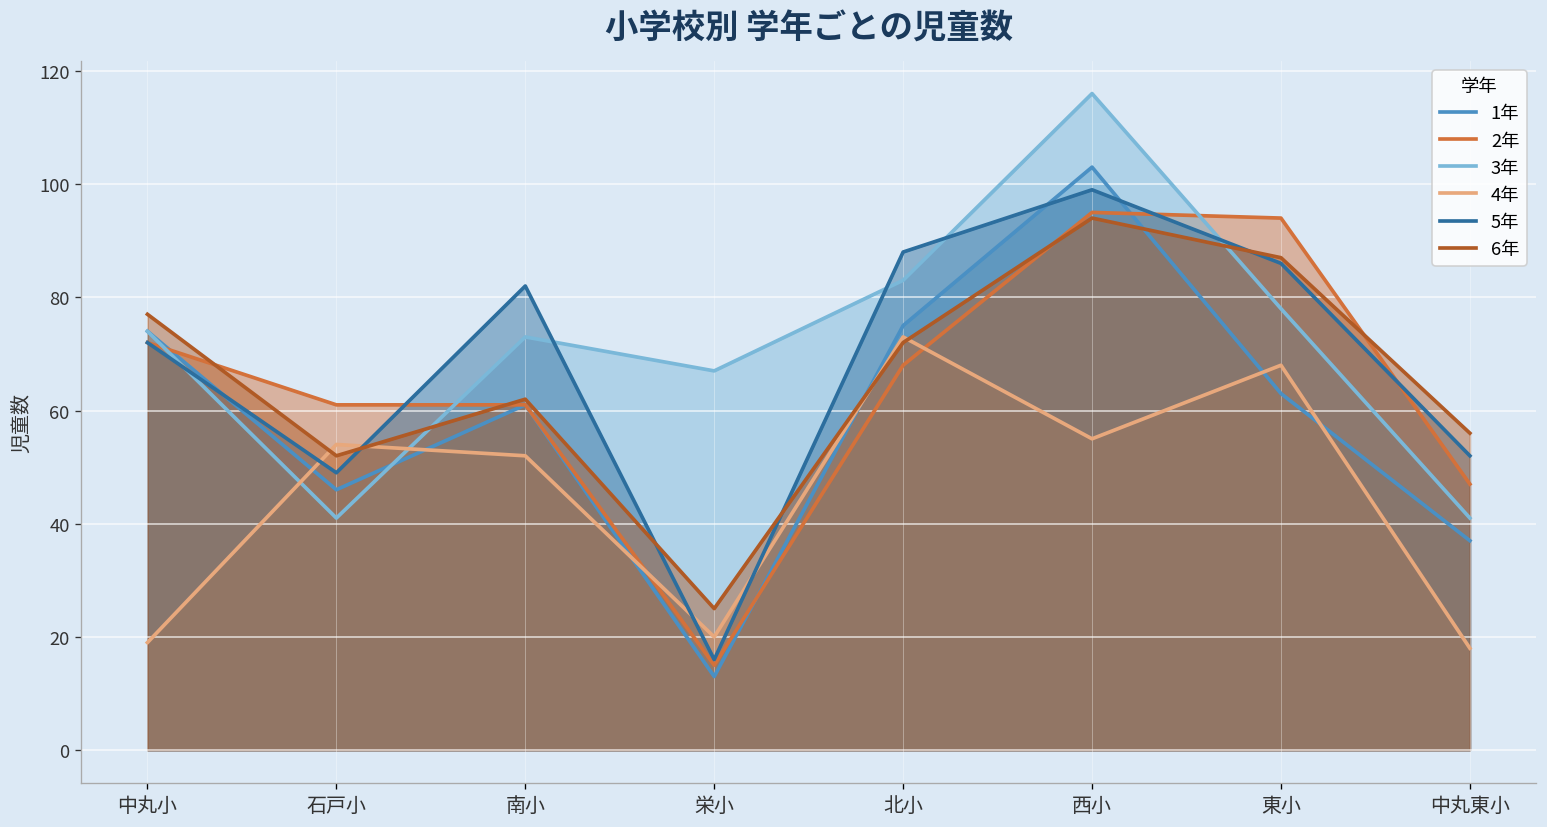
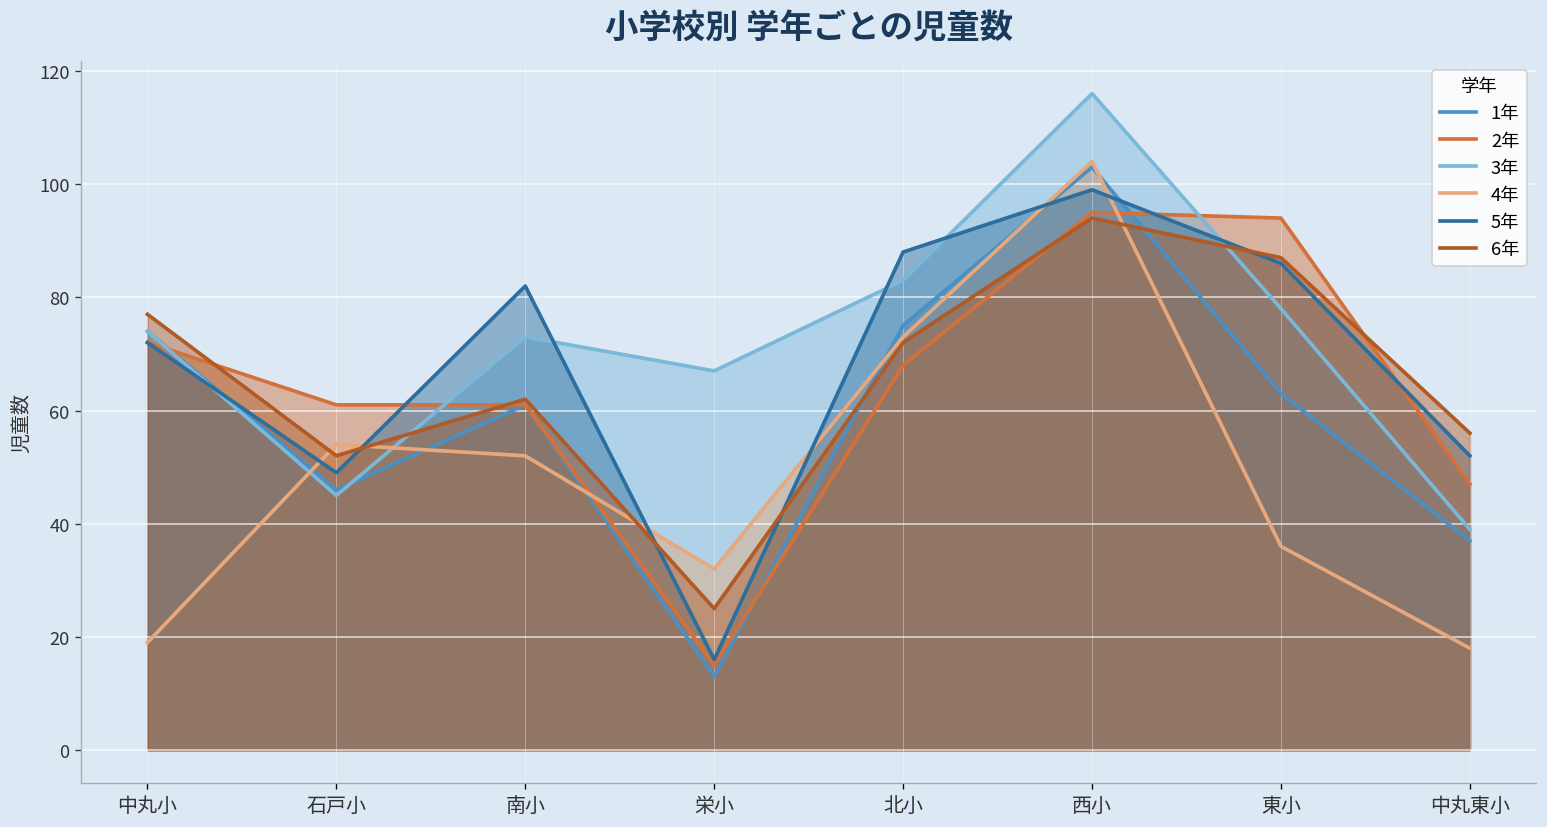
  {
    "3年": {
-     "石戸小": 41,
+     "石戸小": 45,
      "南小": 73,
      "栄小": 67,
      "北小": 83,
      "西小": 116,
      "東小": 78,
-     "中丸東小": 41
+     "中丸東小": 39
    },
    "4年": {
      "中丸小": 19,
      "石戸小": 54,
      "南小": 52,
-     "栄小": 20,
+     "栄小": 32,
      "北小": 73,
-     "西小": 55,
-     "東小": 68,
+     "西小": 104,
+     "東小": 36,
      "中丸東小": 18
    }
  }
